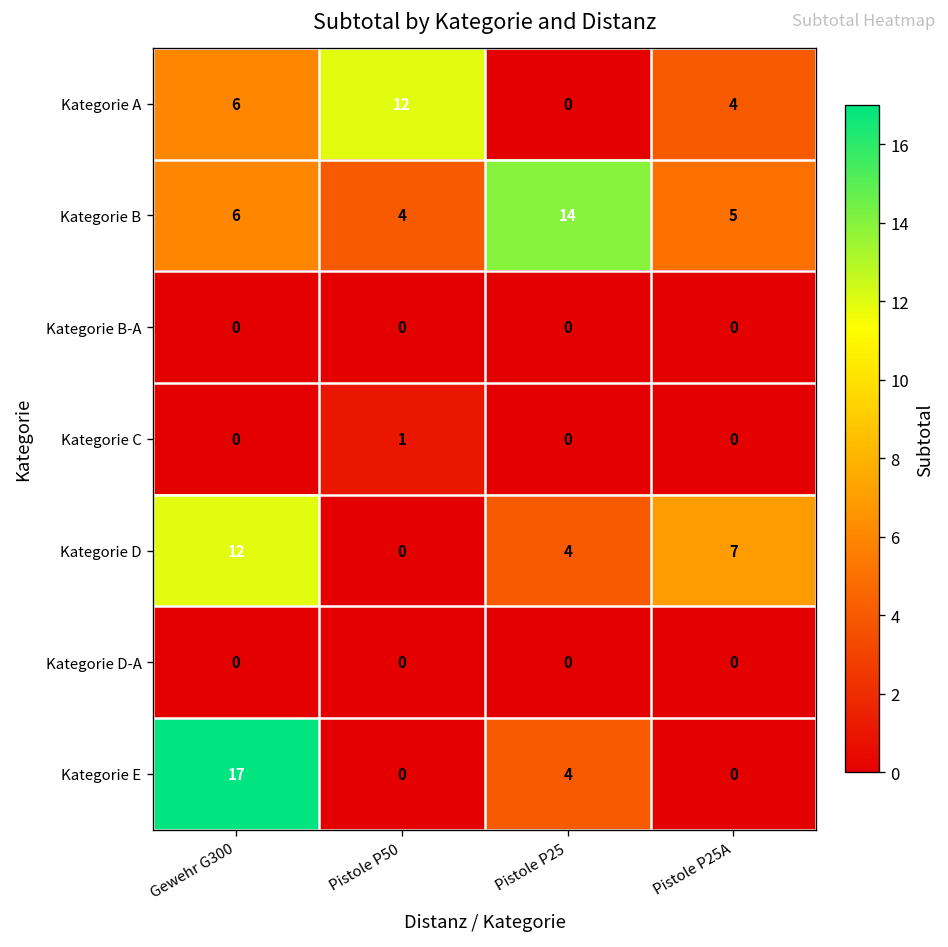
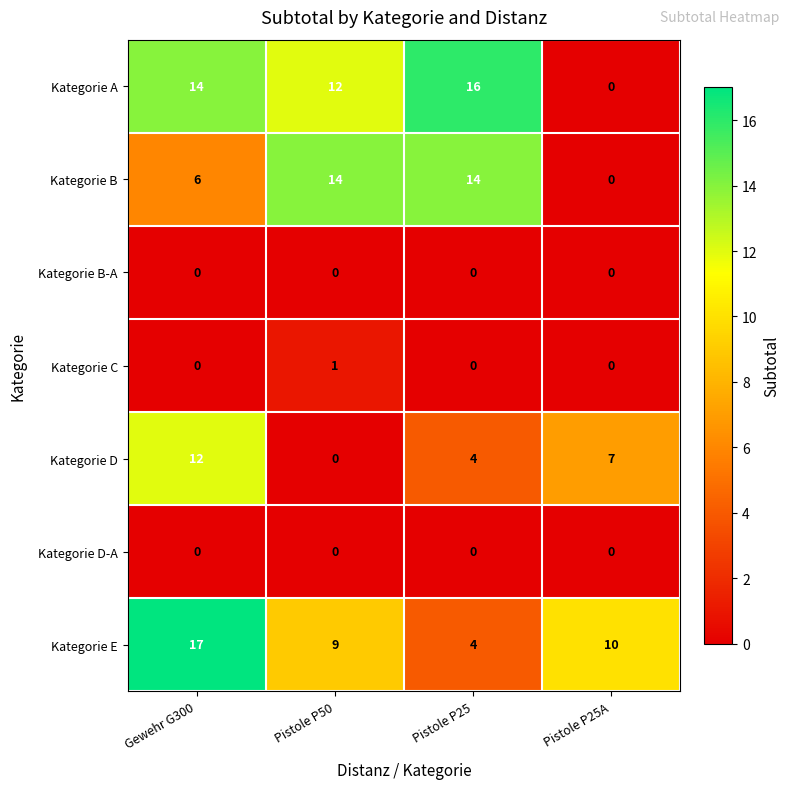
  {
    "Kategorie A": {
-     "Gewehr G300": 6,
+     "Gewehr G300": 14,
      "Pistole P50": 12,
-     "Pistole P25": 0,
-     "Pistole P25A": 4
+     "Pistole P25": 16,
+     "Pistole P25A": 0
    },
    "Kategorie B": {
      "Gewehr G300": 6,
-     "Pistole P50": 4,
+     "Pistole P50": 14,
      "Pistole P25": 14,
-     "Pistole P25A": 5
+     "Pistole P25A": 0
    },
    "Kategorie B-A": {
      "Gewehr G300": 0,
      "Pistole P50": 0,
      "Pistole P25": 0,
      "Pistole P25A": 0
    },
    "Kategorie C": {
      "Gewehr G300": 0,
      "Pistole P50": 1,
      "Pistole P25": 0,
      "Pistole P25A": 0
    },
    "Kategorie D": {
      "Gewehr G300": 12,
      "Pistole P50": 0,
      "Pistole P25": 4,
      "Pistole P25A": 7
    },
    "Kategorie D-A": {
      "Gewehr G300": 0,
      "Pistole P50": 0,
      "Pistole P25": 0,
      "Pistole P25A": 0
    },
    "Kategorie E": {
      "Gewehr G300": 17,
-     "Pistole P50": 0,
+     "Pistole P50": 9,
      "Pistole P25": 4,
-     "Pistole P25A": 0
+     "Pistole P25A": 10
    }
  }
